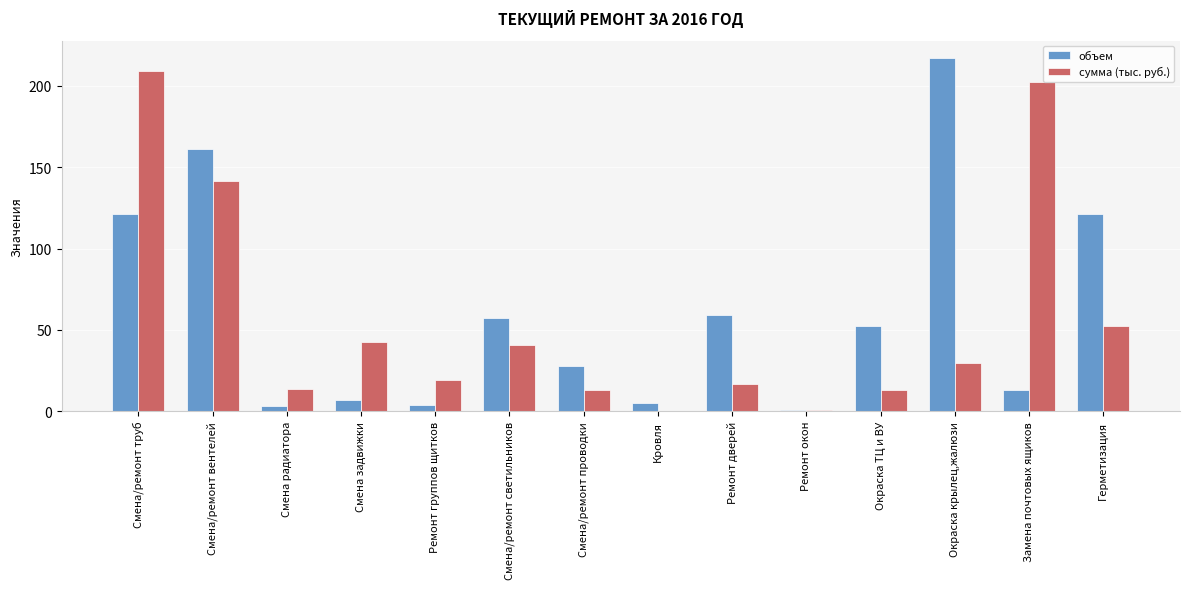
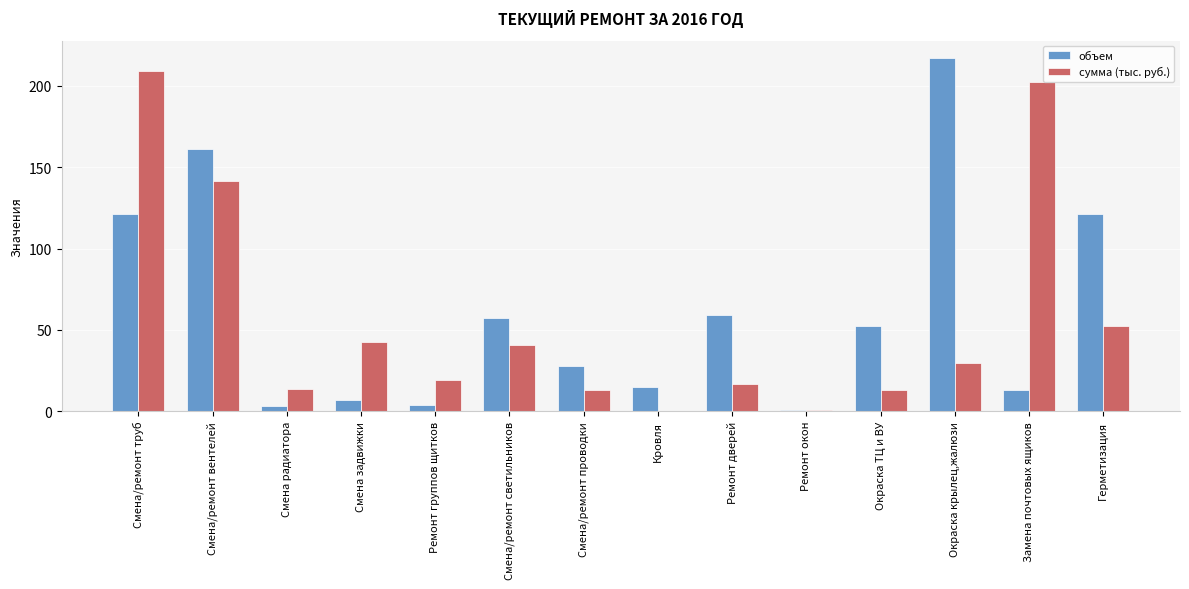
  {
    "объем": {
      "Смена/ремонт труб": 122,
      "Смена/ремонт вентелей": 161,
      "Смена радиатора": 3,
      "Смена задвижки": 7,
      "Ремонт группов щитков": 4,
      "Смена/ремонт светильников": 57,
      "Смена/ремонт проводки": 28,
-     "Кровля": 5,
+     "Кровля": 15,
      "Ремонт дверей": 59,
      "Окраска ТЦ и ВУ": 52,
      "Окраска крылец,жалюзи": 217,
      "Замена почтовых ящиков": 13,
      "Герметизация": 121
    },
    "сумма (тыс. руб.)": {
      "Смена/ремонт труб": 209,
      "Смена/ремонт вентелей": 142,
      "Смена радиатора": 13,
      "Смена задвижки": 43,
      "Ремонт группов щитков": 19,
      "Смена/ремонт светильников": 41,
      "Смена/ремонт проводки": 13,
      "Ремонт дверей": 17,
      "Окраска ТЦ и ВУ": 13,
      "Окраска крылец,жалюзи": 30,
      "Замена почтовых ящиков": 202,
      "Герметизация": 53
    }
  }
